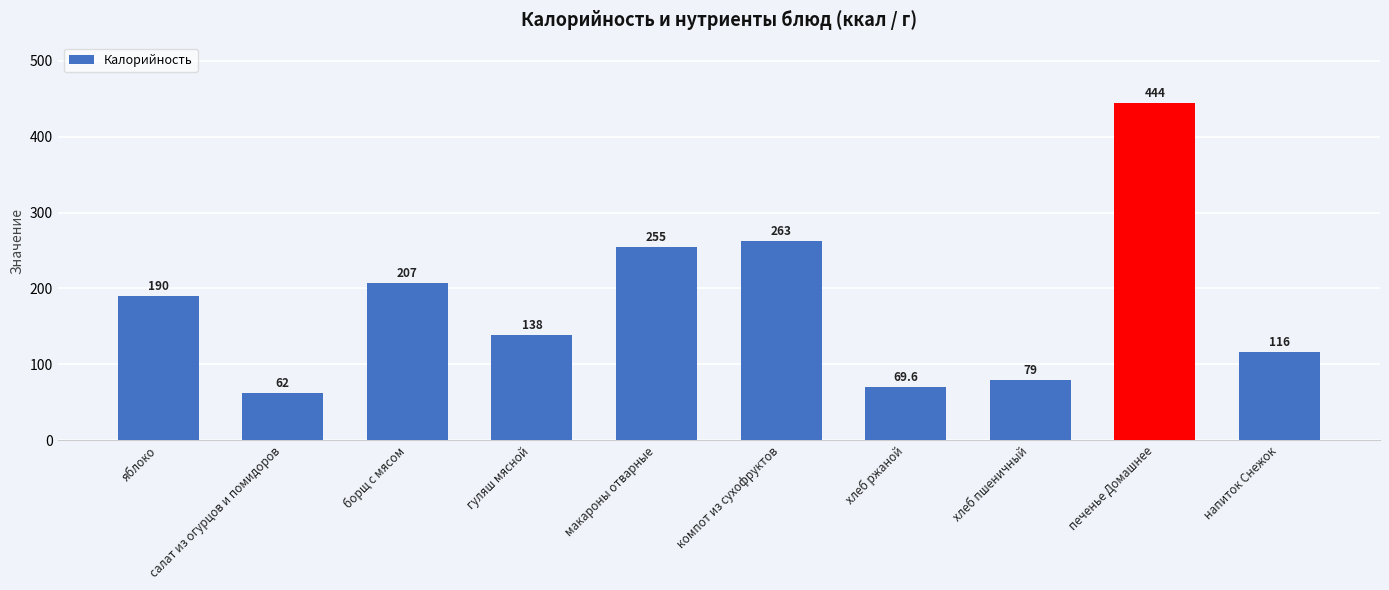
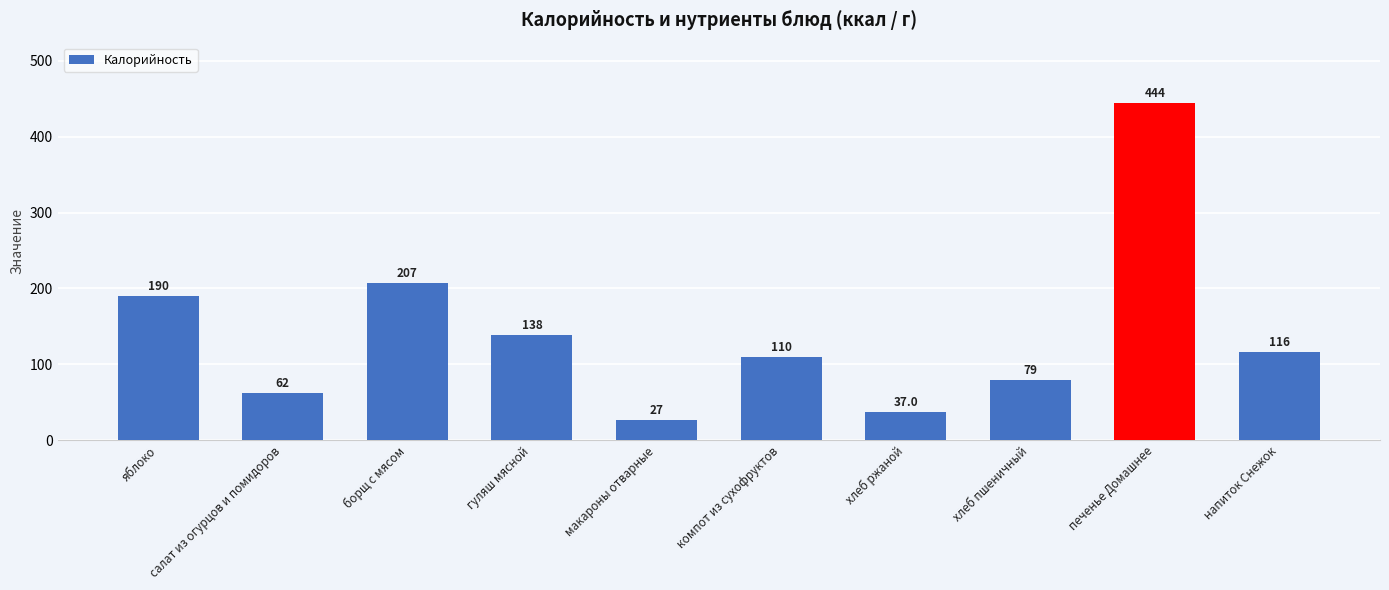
  {
    "яблоко": 190,
    "салат из огурцов и помидоров": 62,
    "борщ с мясом": 207,
    "гуляш мясной": 138,
-   "макароны отварные": 255,
-   "компот из сухофруктов": 263,
-   "хлеб ржаной": 69.6,
+   "макароны отварные": 27,
+   "компот из сухофруктов": 110,
+   "хлеб ржаной": 37.0,
    "хлеб пшеничный": 79,
    "печенье Домашнее": 444,
    "напиток Снежок": 116
  }
